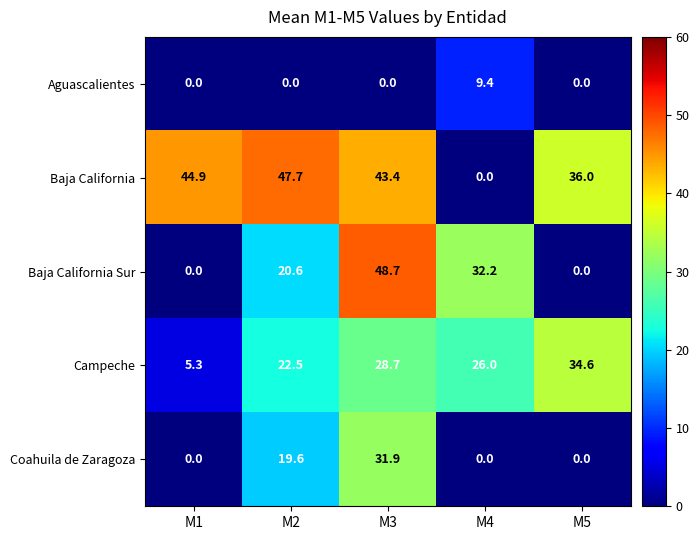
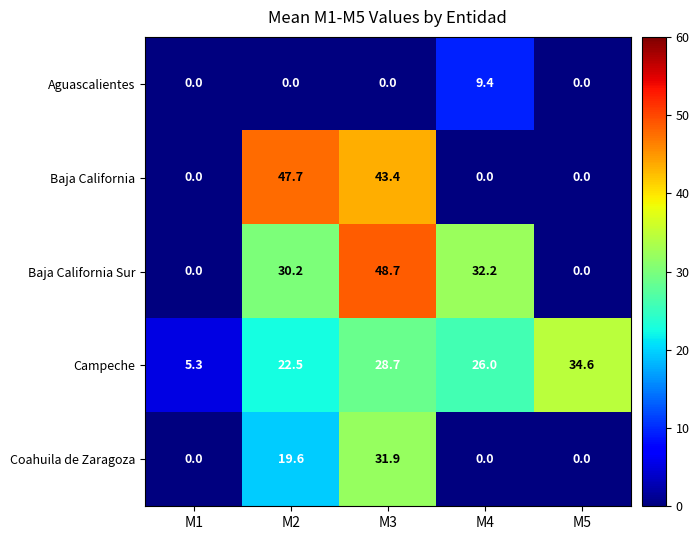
  {
    "Aguascalientes": {
      "M1": 0.0,
      "M2": 0.0,
      "M3": 0.0,
      "M4": 9.4,
      "M5": 0.0
    },
    "Baja California": {
-     "M1": 44.9,
+     "M1": 0.0,
      "M2": 47.7,
      "M3": 43.4,
      "M4": 0.0,
-     "M5": 36.0
+     "M5": 0.0
    },
    "Baja California Sur": {
      "M1": 0.0,
-     "M2": 20.6,
+     "M2": 30.2,
      "M3": 48.7,
      "M4": 32.2,
      "M5": 0.0
    },
    "Campeche": {
      "M1": 5.3,
      "M2": 22.5,
      "M3": 28.7,
      "M4": 26.0,
      "M5": 34.6
    },
    "Coahuila de Zaragoza": {
      "M1": 0.0,
      "M2": 19.6,
      "M3": 31.9,
      "M4": 0.0,
      "M5": 0.0
    }
  }
